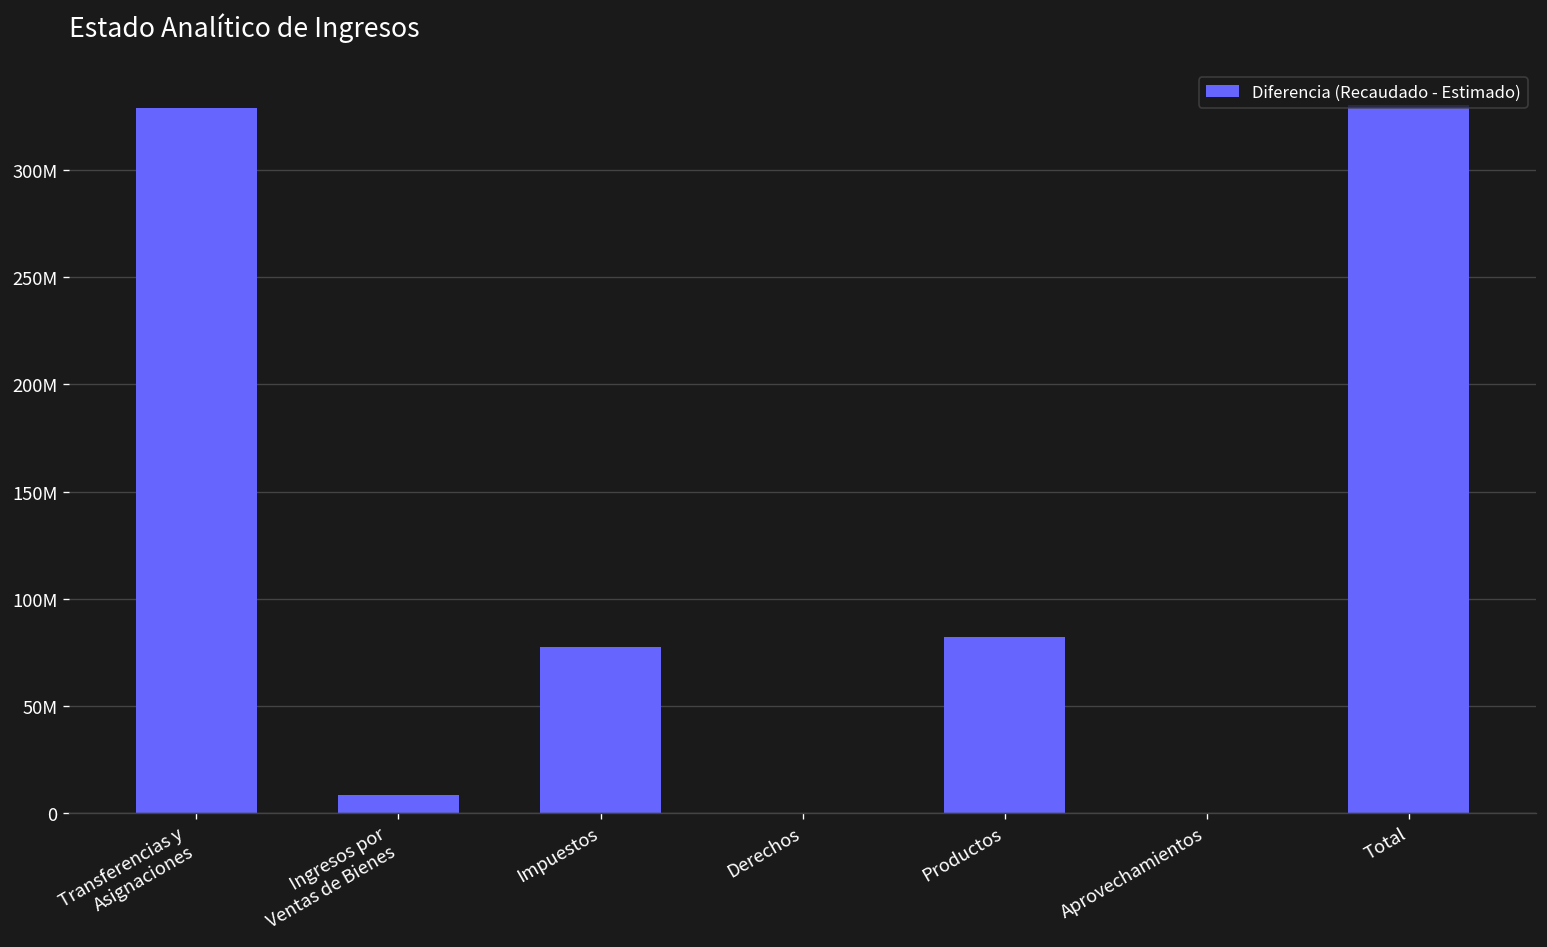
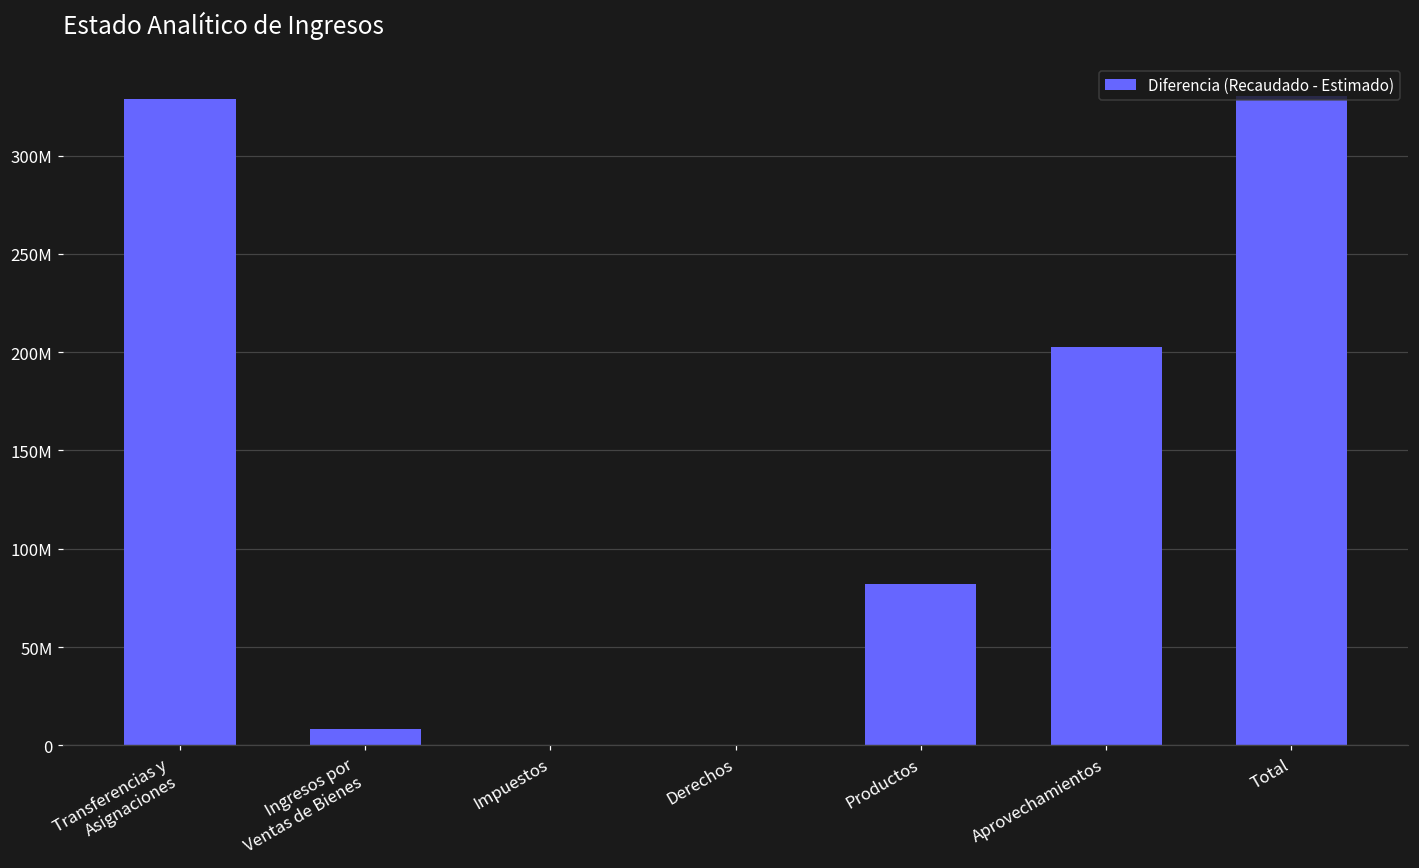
  {
    "Transferencias y Asignaciones": 329000000,
    "Ingresos por Ventas de Bienes": 8000000,
-   "Impuestos": 78000000,
+   "Impuestos": 0,
    "Derechos": 0,
    "Productos": 82000000,
-   "Aprovechamientos": 0
+   "Aprovechamientos": 203000000
  }
